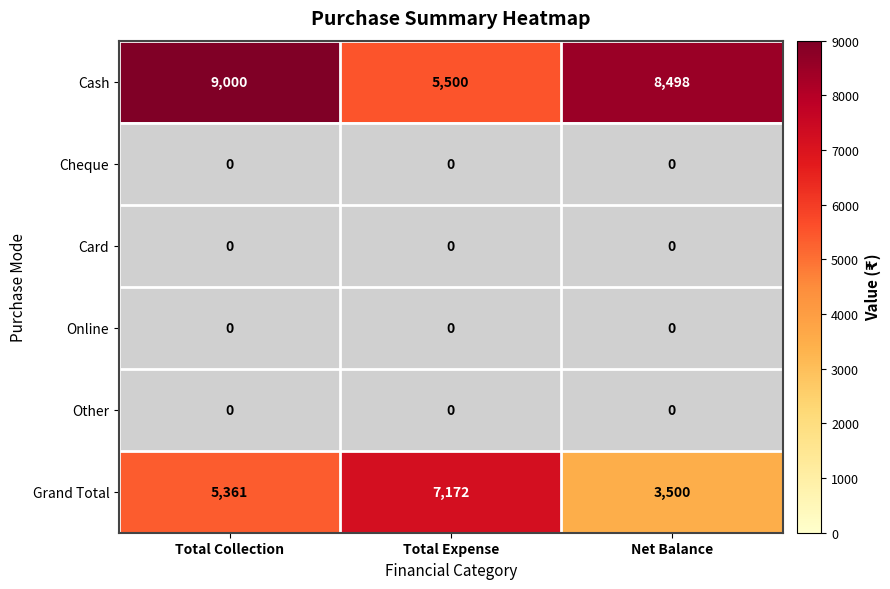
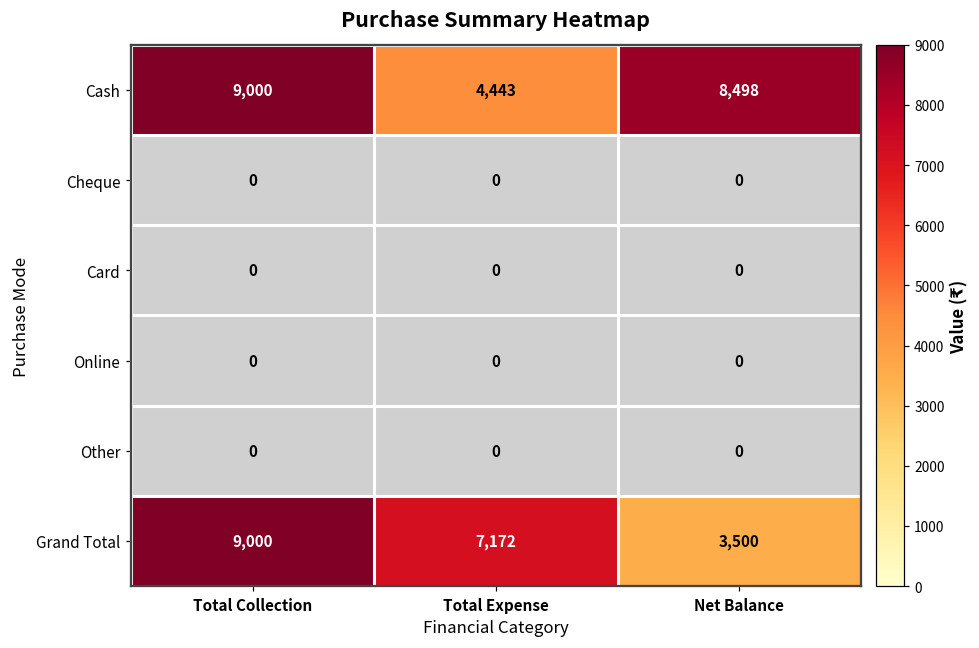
  {
    "Cash": {
      "Total Collection": "9,000",
-     "Total Expense": "5,500",
+     "Total Expense": "4,443",
      "Net Balance": "8,498"
    },
    "Grand Total": {
-     "Total Collection": "5,361",
+     "Total Collection": "9,000",
      "Total Expense": "7,172",
      "Net Balance": "3,500"
    }
  }
